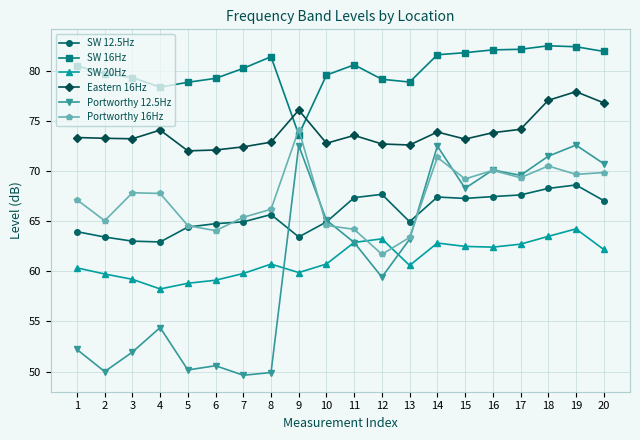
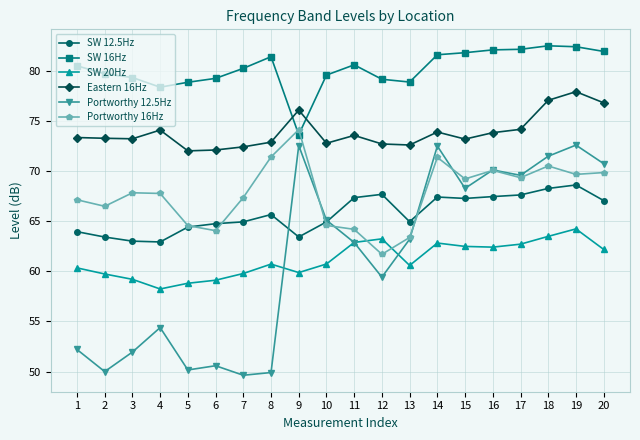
  {
    "Portworthy 16Hz": {
      "1": 67.1,
-     "2": 65.1,
+     "2": 66.5,
      "3": 67.8,
      "4": 67.8,
      "6": 64.1,
-     "7": 65.4,
-     "8": 66.2,
+     "7": 67.4,
+     "8": 71.4,
      "9": 74.2,
      "10": 64.6,
      "11": 64.2,
      "12": 61.7,
      "14": 71.4,
      "15": 69.2,
      "18": 70.5,
      "19": 69.7,
      "20": 69.9
    }
  }
